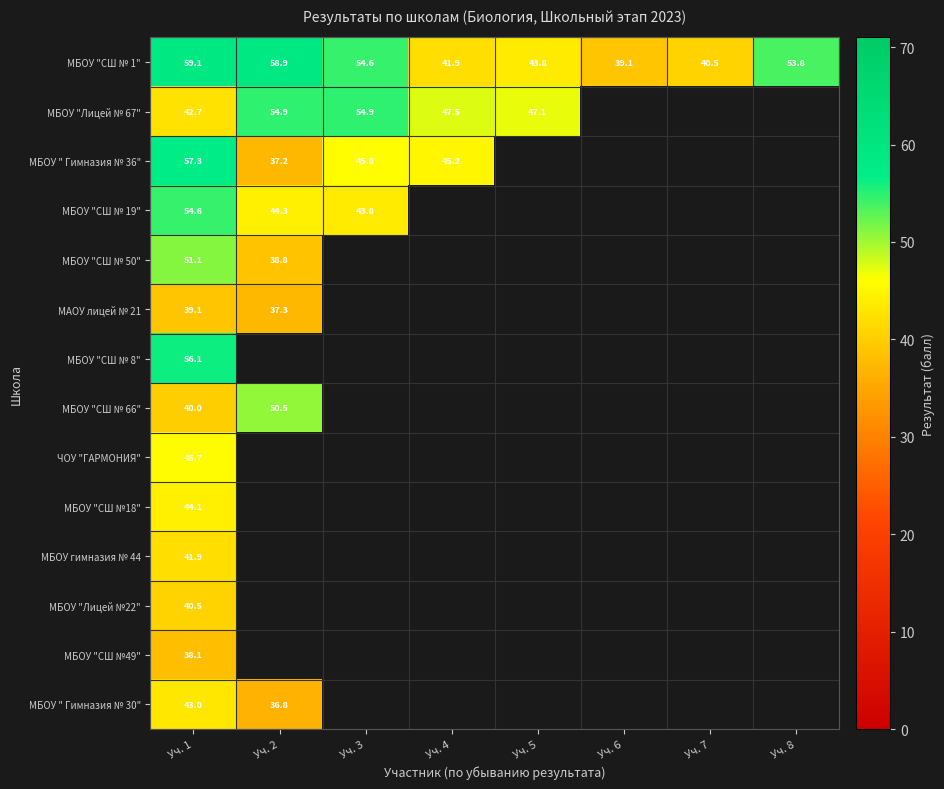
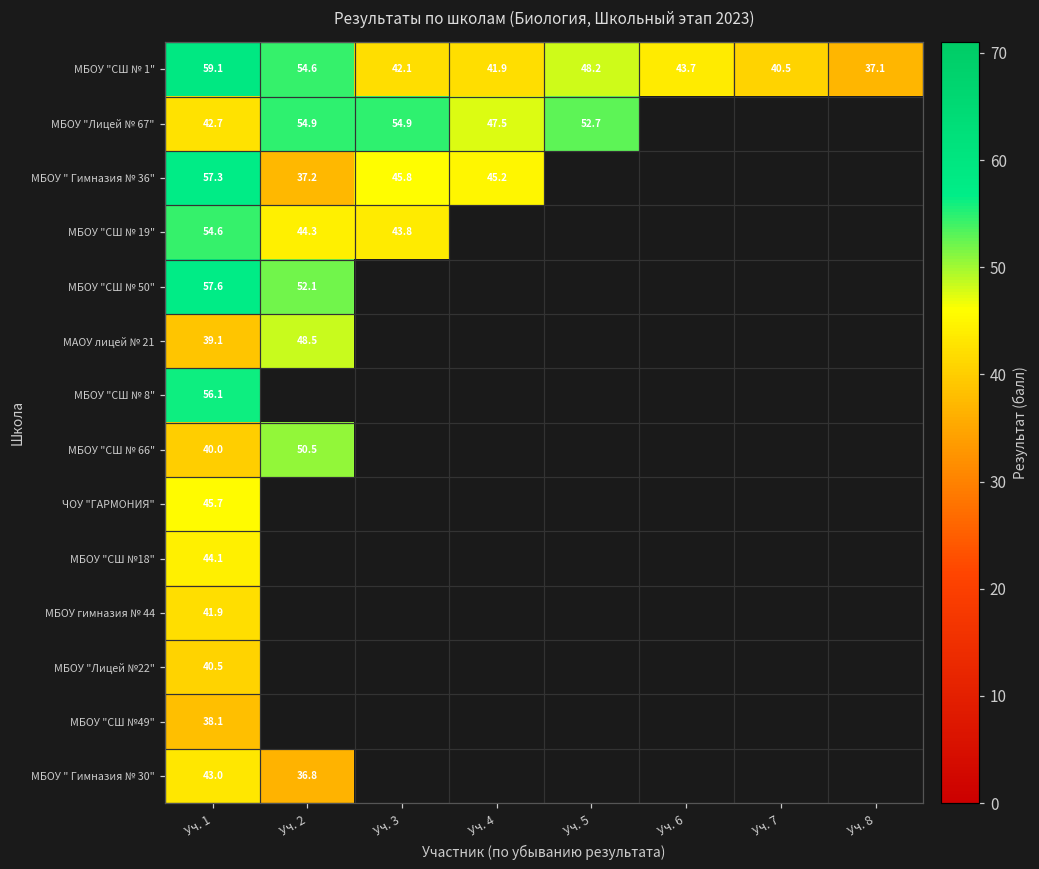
  {
    "МБОУ \"СШ № 1\"": {
      "Уч. 1": 59.1,
-     "Уч. 2": 58.9,
-     "Уч. 3": 54.6,
+     "Уч. 2": 54.6,
+     "Уч. 3": 42.1,
      "Уч. 4": 41.9,
-     "Уч. 5": 43.8,
-     "Уч. 6": 39.1,
+     "Уч. 5": 48.2,
+     "Уч. 6": 43.7,
      "Уч. 7": 40.5,
-     "Уч. 8": 53.8
+     "Уч. 8": 37.1
    },
    "МБОУ \"Лицей № 67\"": {
      "Уч. 1": 42.7,
      "Уч. 2": 54.9,
      "Уч. 3": 54.9,
      "Уч. 4": 47.5,
-     "Уч. 5": 47.1
+     "Уч. 5": 52.7
    },
    "МБОУ \" Гимназия № 36\"": {
      "Уч. 1": 57.3,
      "Уч. 2": 37.2,
      "Уч. 3": 45.8,
      "Уч. 4": 45.2
    },
    "МБОУ \"СШ № 19\"": {
      "Уч. 1": 54.6,
      "Уч. 2": 44.3,
      "Уч. 3": 43.8
    },
    "МБОУ \"СШ № 50\"": {
-     "Уч. 1": 51.1,
-     "Уч. 2": 38.8
+     "Уч. 1": 57.6,
+     "Уч. 2": 52.1
    },
    "МАОУ лицей № 21": {
      "Уч. 1": 39.1,
-     "Уч. 2": 37.3
+     "Уч. 2": 48.5
    },
    "МБОУ \"СШ № 8\"": {
      "Уч. 1": 56.1
    },
    "МБОУ \"СШ № 66\"": {
      "Уч. 1": 40.0,
      "Уч. 2": 50.5
    },
    "ЧОУ \"ГАРМОНИЯ\"": {
      "Уч. 1": 45.7
    },
    "МБОУ \"СШ №18\"": {
      "Уч. 1": 44.1
    },
    "МБОУ гимназия № 44": {
      "Уч. 1": 41.9
    },
    "МБОУ \"Лицей №22\"": {
      "Уч. 1": 40.5
    },
    "МБОУ \"СШ №49\"": {
      "Уч. 1": 38.1
    },
    "МБОУ \" Гимназия № 30\"": {
      "Уч. 1": 43.0,
      "Уч. 2": 36.8
    }
  }
